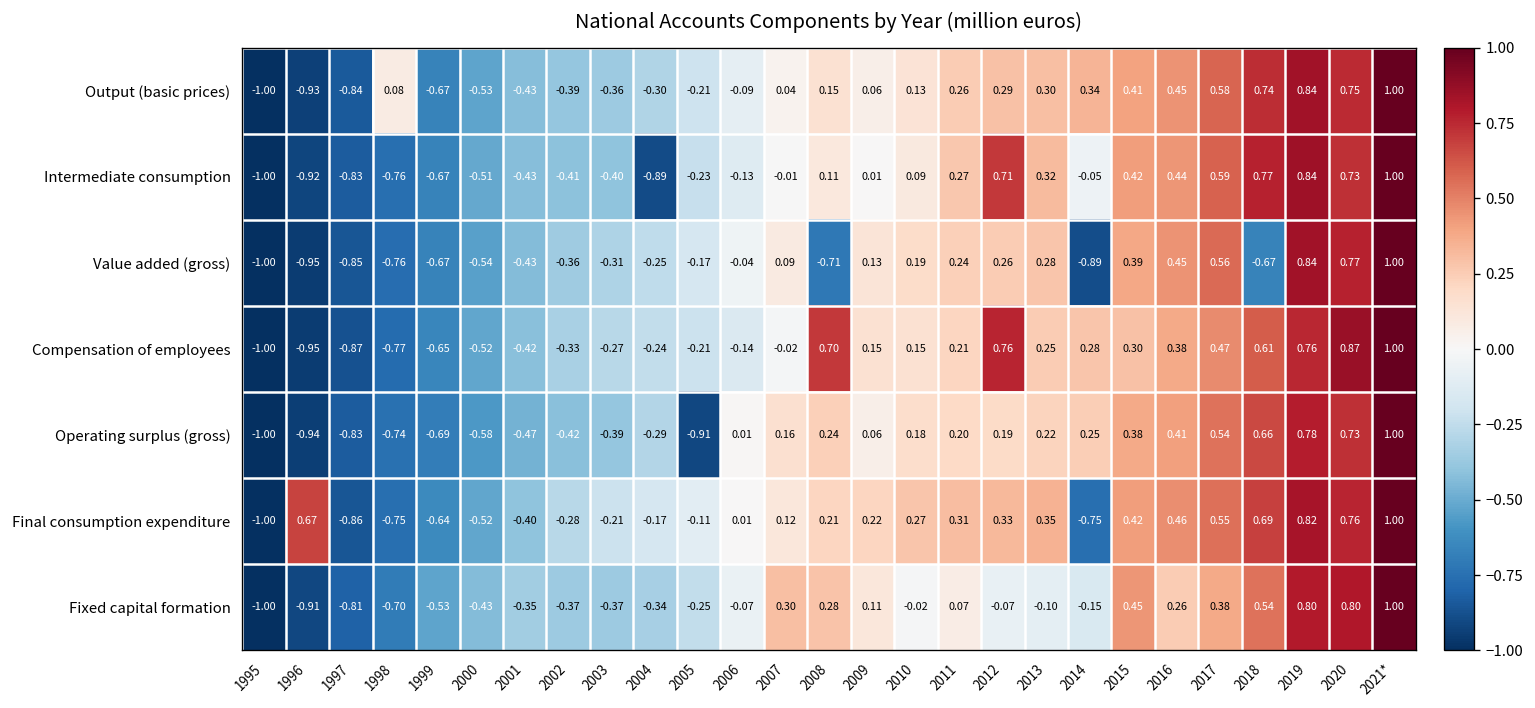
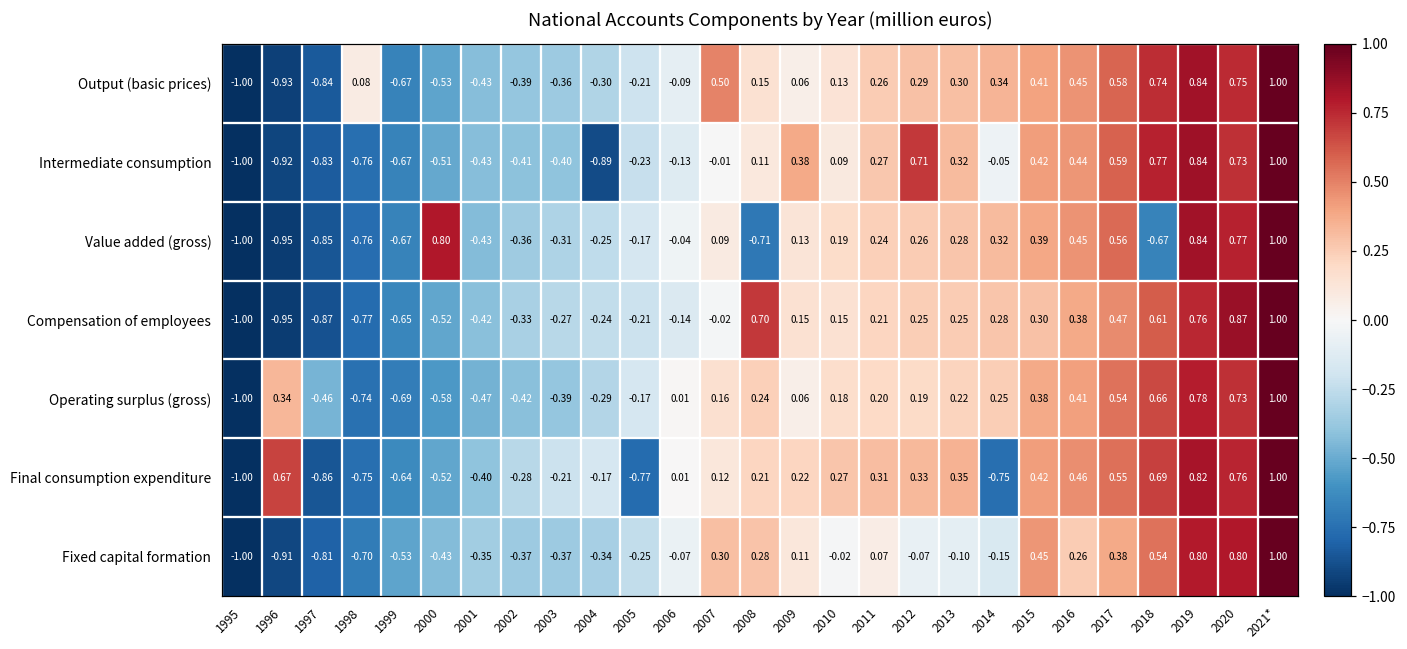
  {
    "Output (basic prices)": {
      "1995": -1.00,
      "1996": -0.93,
      "1997": -0.84,
      "1998": 0.08,
      "1999": -0.67,
      "2000": -0.53,
      "2001": -0.43,
      "2002": -0.39,
      "2003": -0.36,
      "2004": -0.30,
      "2005": -0.21,
      "2006": -0.09,
-     "2007": 0.04,
+     "2007": 0.50,
      "2008": 0.15,
      "2009": 0.06,
      "2010": 0.13,
      "2011": 0.26,
      "2012": 0.29,
      "2013": 0.30,
      "2014": 0.34,
      "2015": 0.41,
      "2016": 0.45,
      "2017": 0.58,
      "2018": 0.74,
      "2019": 0.84,
      "2020": 0.75,
      "2021*": 1.00
    },
    "Intermediate consumption": {
      "1995": -1.00,
      "1996": -0.92,
      "1997": -0.83,
      "1998": -0.76,
      "1999": -0.67,
      "2000": -0.51,
      "2001": -0.43,
      "2002": -0.41,
      "2003": -0.40,
      "2004": -0.89,
      "2005": -0.23,
      "2006": -0.13,
      "2007": -0.01,
      "2008": 0.11,
-     "2009": 0.01,
+     "2009": 0.38,
      "2010": 0.09,
      "2011": 0.27,
      "2012": 0.71,
      "2013": 0.32,
      "2014": -0.05,
      "2015": 0.42,
      "2016": 0.44,
      "2017": 0.59,
      "2018": 0.77,
      "2019": 0.84,
      "2020": 0.73,
      "2021*": 1.00
    },
    "Value added (gross)": {
      "1995": -1.00,
      "1996": -0.95,
      "1997": -0.85,
      "1998": -0.76,
      "1999": -0.67,
-     "2000": -0.54,
+     "2000": 0.80,
      "2001": -0.43,
      "2002": -0.36,
      "2003": -0.31,
      "2004": -0.25,
      "2005": -0.17,
      "2006": -0.04,
      "2007": 0.09,
      "2008": -0.71,
      "2009": 0.13,
      "2010": 0.19,
      "2011": 0.24,
      "2012": 0.26,
      "2013": 0.28,
-     "2014": -0.89,
+     "2014": 0.32,
      "2015": 0.39,
      "2016": 0.45,
      "2017": 0.56,
      "2018": -0.67,
      "2019": 0.84,
      "2020": 0.77,
      "2021*": 1.00
    },
    "Compensation of employees": {
      "1995": -1.00,
      "1996": -0.95,
      "1997": -0.87,
      "1998": -0.77,
      "1999": -0.65,
      "2000": -0.52,
      "2001": -0.42,
      "2002": -0.33,
      "2003": -0.27,
      "2004": -0.24,
      "2005": -0.21,
      "2006": -0.14,
      "2007": -0.02,
      "2008": 0.70,
      "2009": 0.15,
      "2010": 0.15,
      "2011": 0.21,
-     "2012": 0.76,
+     "2012": 0.25,
      "2013": 0.25,
      "2014": 0.28,
      "2015": 0.30,
      "2016": 0.38,
      "2017": 0.47,
      "2018": 0.61,
      "2019": 0.76,
      "2020": 0.87,
      "2021*": 1.00
    },
    "Operating surplus (gross)": {
      "1995": -1.00,
-     "1996": -0.94,
-     "1997": -0.83,
+     "1996": 0.34,
+     "1997": -0.46,
      "1998": -0.74,
      "1999": -0.69,
      "2000": -0.58,
      "2001": -0.47,
      "2002": -0.42,
      "2003": -0.39,
      "2004": -0.29,
-     "2005": -0.91,
+     "2005": -0.17,
      "2006": 0.01,
      "2007": 0.16,
      "2008": 0.24,
      "2009": 0.06,
      "2010": 0.18,
      "2011": 0.20,
      "2012": 0.19,
      "2013": 0.22,
      "2014": 0.25,
      "2015": 0.38,
      "2016": 0.41,
      "2017": 0.54,
      "2018": 0.66,
      "2019": 0.78,
      "2020": 0.73,
      "2021*": 1.00
    },
    "Final consumption expenditure": {
      "1995": -1.00,
      "1996": 0.67,
      "1997": -0.86,
      "1998": -0.75,
      "1999": -0.64,
      "2000": -0.52,
      "2001": -0.40,
      "2002": -0.28,
      "2003": -0.21,
      "2004": -0.17,
-     "2005": -0.11,
+     "2005": -0.77,
      "2006": 0.01,
      "2007": 0.12,
      "2008": 0.21,
      "2009": 0.22,
      "2010": 0.27,
      "2011": 0.31,
      "2012": 0.33,
      "2013": 0.35,
      "2014": -0.75,
      "2015": 0.42,
      "2016": 0.46,
      "2017": 0.55,
      "2018": 0.69,
      "2019": 0.82,
      "2020": 0.76,
      "2021*": 1.00
    },
    "Fixed capital formation": {
      "1995": -1.00,
      "1996": -0.91,
      "1997": -0.81,
      "1998": -0.70,
      "1999": -0.53,
      "2000": -0.43,
      "2001": -0.35,
      "2002": -0.37,
      "2003": -0.37,
      "2004": -0.34,
      "2005": -0.25,
      "2006": -0.07,
      "2007": 0.30,
      "2008": 0.28,
      "2009": 0.11,
      "2010": -0.02,
      "2011": 0.07,
      "2012": -0.07,
      "2013": -0.10,
      "2014": -0.15,
      "2015": 0.45,
      "2016": 0.26,
      "2017": 0.38,
      "2018": 0.54,
      "2019": 0.80,
      "2020": 0.80,
      "2021*": 1.00
    }
  }
